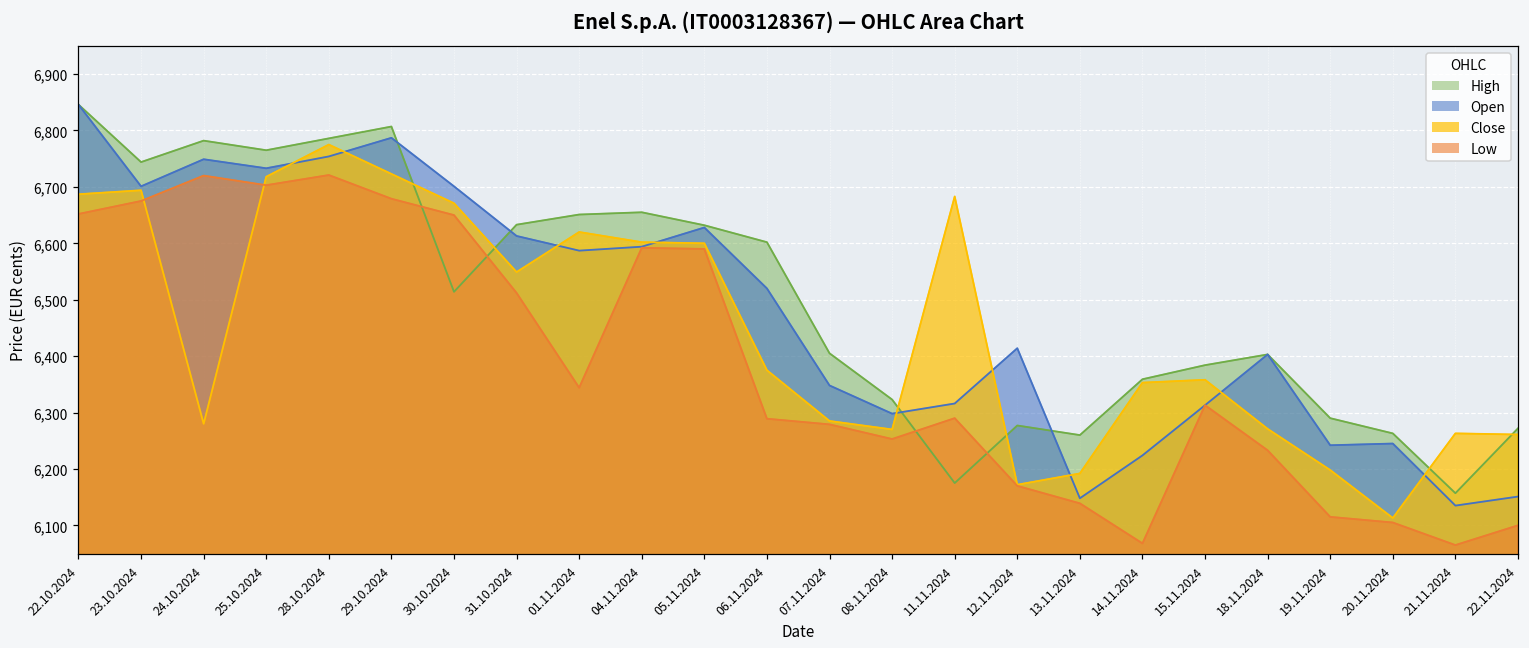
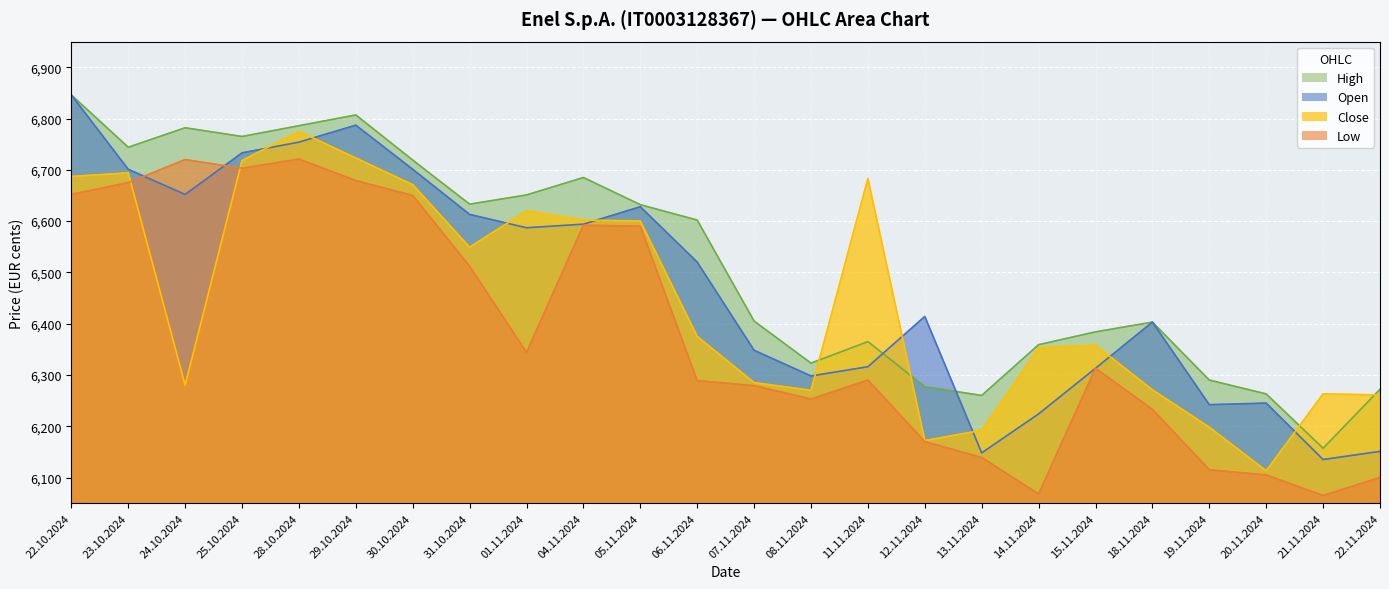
  {
    "High": {
      "23.10.2024": "6,740",
      "24.10.2024": "6,780",
      "25.10.2024": "6,770",
      "28.10.2024": "6,790",
      "29.10.2024": "6,810",
-     "30.10.2024": "6,510",
+     "30.10.2024": "6,720",
      "31.10.2024": "6,630",
      "01.11.2024": "6,650",
-     "04.11.2024": "6,660",
+     "04.11.2024": "6,690",
      "06.11.2024": "6,600",
      "07.11.2024": "6,410",
      "08.11.2024": "6,320",
-     "11.11.2024": "6,180",
+     "11.11.2024": "6,370",
      "12.11.2024": "6,280",
      "13.11.2024": "6,260",
      "14.11.2024": "6,360",
      "15.11.2024": "6,380",
      "19.11.2024": "6,290",
      "20.11.2024": "6,260",
      "21.11.2024": "6,160",
      "22.11.2024": "6,270"
    },
    "Open": {
      "23.10.2024": "6,700",
-     "24.10.2024": "6,750",
+     "24.10.2024": "6,650",
      "25.10.2024": "6,730",
      "28.10.2024": "6,750",
      "29.10.2024": "6,790",
      "30.10.2024": "6,700",
      "31.10.2024": "6,610",
      "01.11.2024": "6,590",
      "06.11.2024": "6,520",
      "07.11.2024": "6,350",
      "08.11.2024": "6,300",
      "11.11.2024": "6,320",
      "12.11.2024": "6,410",
      "13.11.2024": "6,150",
      "14.11.2024": "6,220",
      "19.11.2024": "6,240",
      "20.11.2024": "6,250",
      "21.11.2024": "6,140",
      "22.11.2024": "6,150"
    },
    "Close": {
      "22.10.2024": "6,690",
      "23.10.2024": "6,690",
      "24.10.2024": "6,280",
      "25.10.2024": "6,720",
      "28.10.2024": "6,780",
      "29.10.2024": "6,720",
      "30.10.2024": "6,670",
      "31.10.2024": "6,550",
      "01.11.2024": "6,620",
      "04.11.2024": "6,600",
      "05.11.2024": "6,600",
      "06.11.2024": "6,380",
      "07.11.2024": "6,290",
      "08.11.2024": "6,270",
      "11.11.2024": "6,680",
      "13.11.2024": "6,190",
      "14.11.2024": "6,350",
      "15.11.2024": "6,360",
      "18.11.2024": "6,270",
      "19.11.2024": "6,200",
      "20.11.2024": "6,110",
      "21.11.2024": "6,260",
      "22.11.2024": "6,260"
    },
    "Low": {
      "22.10.2024": "6,650",
      "23.10.2024": "6,680",
      "24.10.2024": "6,720",
      "25.10.2024": "6,700",
      "28.10.2024": "6,720",
      "29.10.2024": "6,680",
      "30.10.2024": "6,650",
      "31.10.2024": "6,510",
      "01.11.2024": "6,340",
      "05.11.2024": "6,590",
      "06.11.2024": "6,290",
      "07.11.2024": "6,280",
      "08.11.2024": "6,250",
      "11.11.2024": "6,290",
      "13.11.2024": "6,140",
      "14.11.2024": "6,070",
      "18.11.2024": "6,230",
      "19.11.2024": "6,120",
      "20.11.2024": "6,110",
      "21.11.2024": "6,070",
      "22.11.2024": "6,100"
    }
  }
